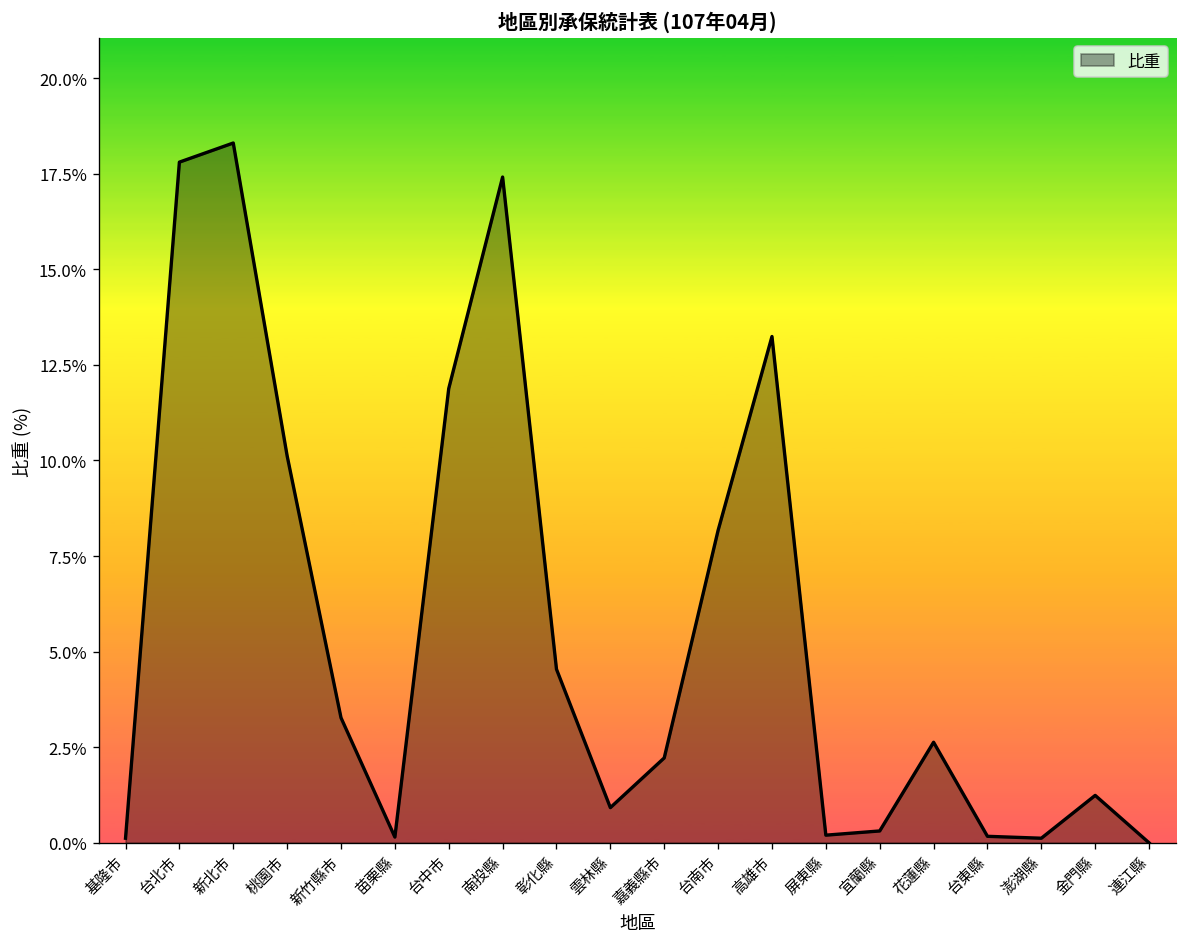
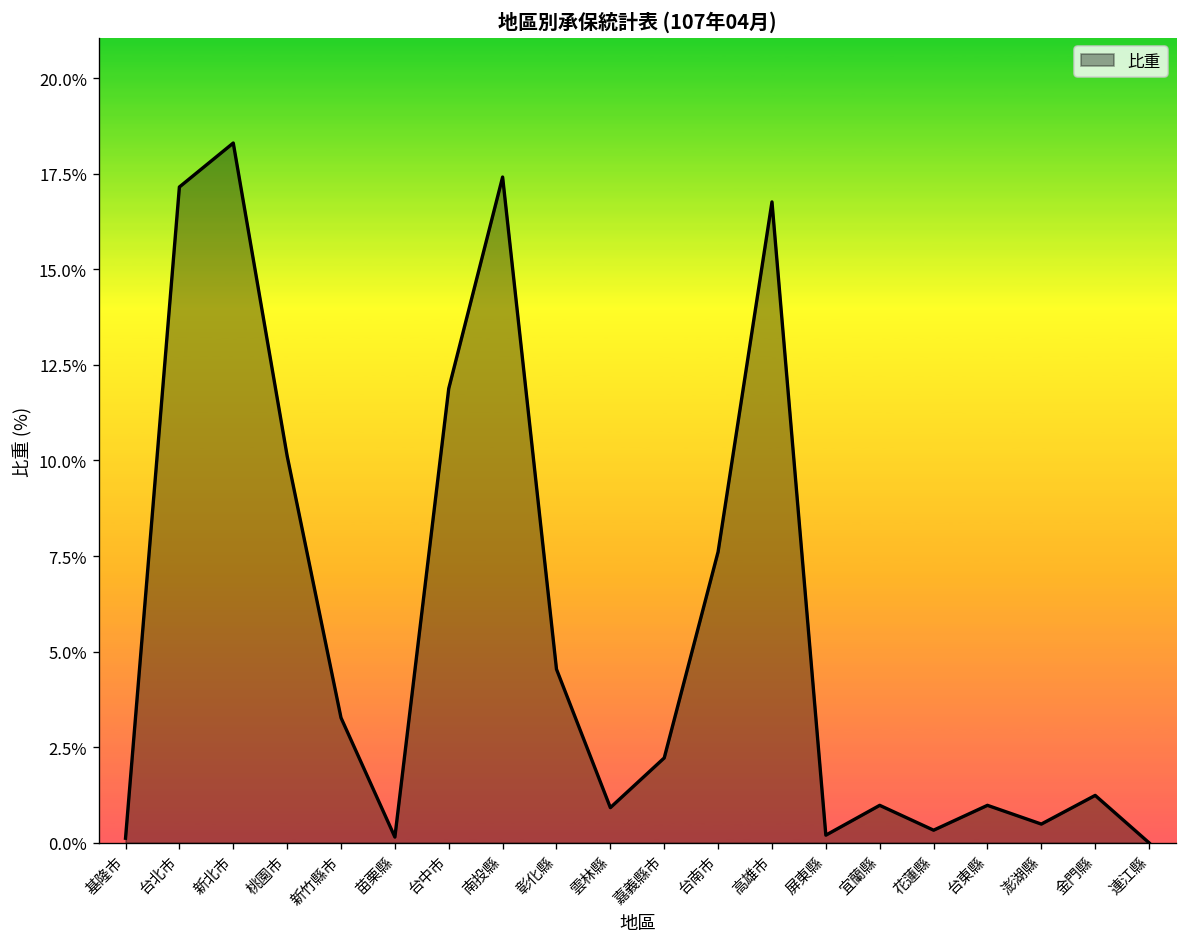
  {
    "基隆市": "0.1%",
-   "台北市": "17.8%",
+   "台北市": "17.2%",
    "新北市": "18.3%",
    "桃園市": "10.1%",
    "新竹縣市": "3.3%",
    "苗栗縣": "0.2%",
    "台中市": "11.9%",
    "南投縣": "17.4%",
    "彰化縣": "4.5%",
    "雲林縣": "0.9%",
    "嘉義縣市": "2.2%",
-   "台南市": "8.2%",
-   "高雄市": "13.2%",
+   "台南市": "7.6%",
+   "高雄市": "16.8%",
    "屏東縣": "0.2%",
-   "宜蘭縣": "0.3%",
-   "花蓮縣": "2.6%",
-   "台東縣": "0.2%",
-   "澎湖縣": "0.1%",
+   "宜蘭縣": "1.0%",
+   "花蓮縣": "0.3%",
+   "台東縣": "1.0%",
+   "澎湖縣": "0.5%",
    "金門縣": "1.2%",
    "連江縣": "0.0%"
  }
